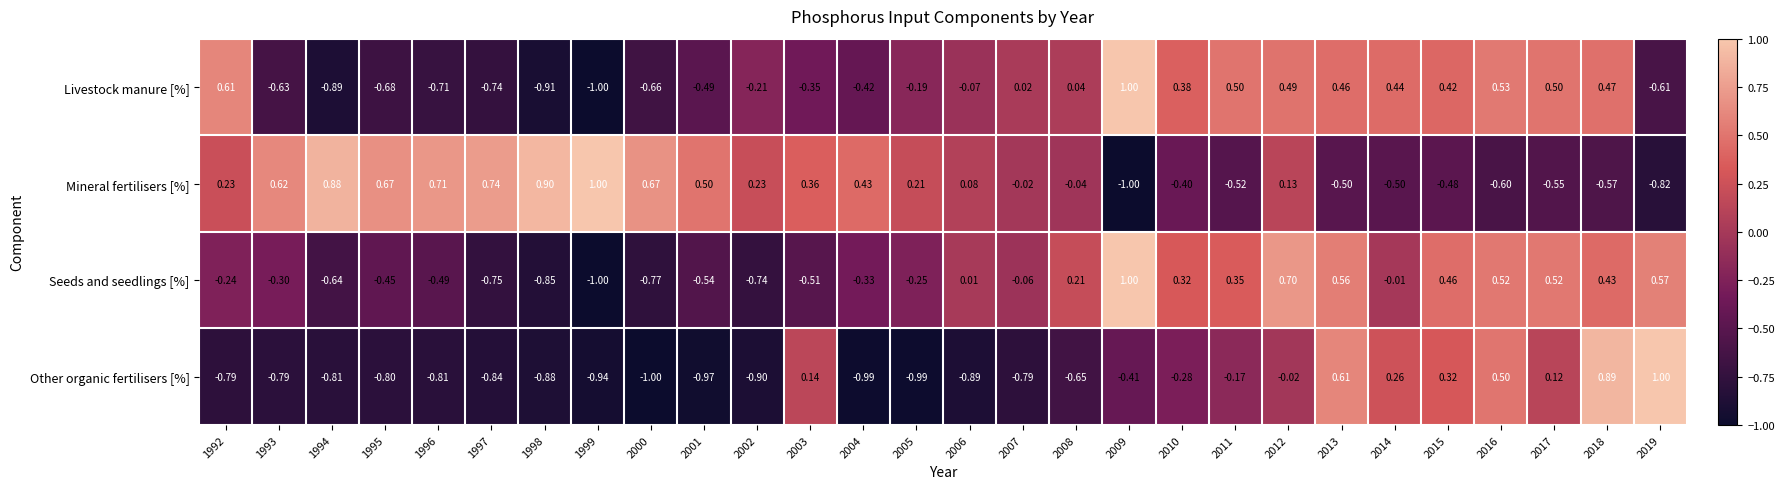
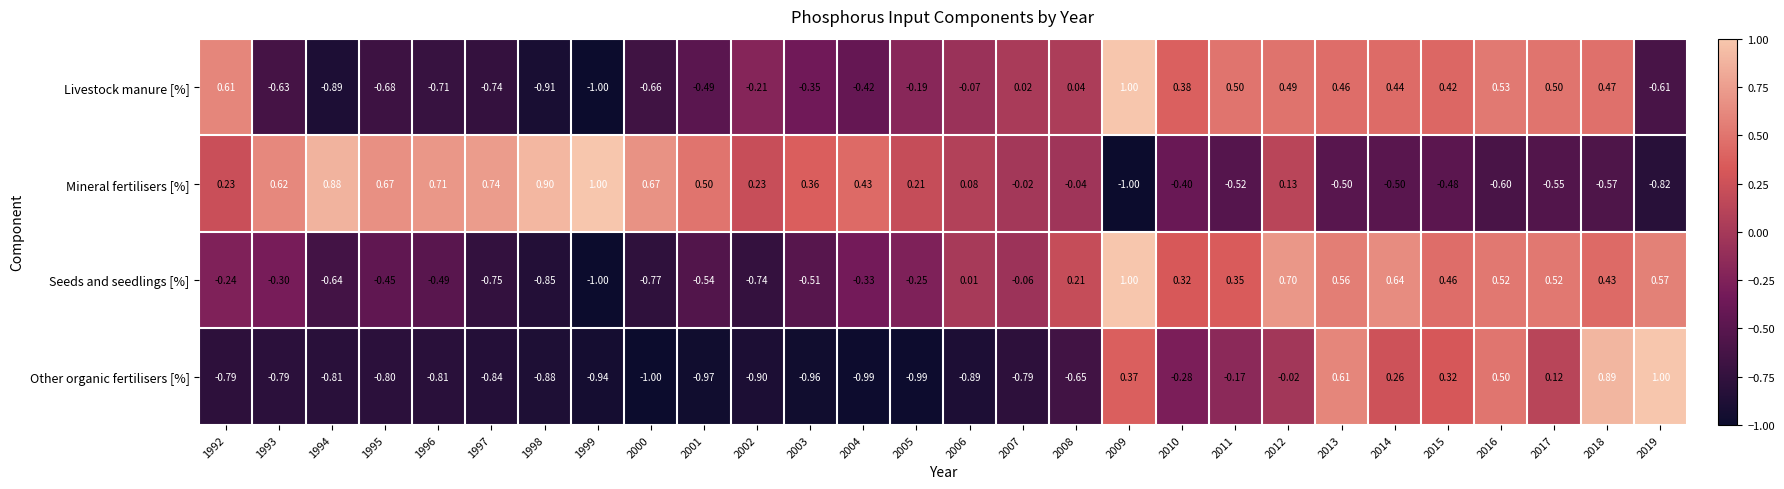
  {
    "Livestock manure [%]": {
      "1992": 0.61,
      "1993": -0.63,
      "1994": -0.89,
      "1995": -0.68,
      "1996": -0.71,
      "1997": -0.74,
      "1998": -0.91,
      "1999": -1.00,
      "2000": -0.66,
      "2001": -0.49,
      "2002": -0.21,
      "2003": -0.35,
      "2004": -0.42,
      "2005": -0.19,
      "2006": -0.07,
      "2007": 0.02,
      "2008": 0.04,
      "2009": 1.00,
      "2010": 0.38,
      "2011": 0.50,
      "2012": 0.49,
      "2013": 0.46,
      "2014": 0.44,
      "2015": 0.42,
      "2016": 0.53,
      "2017": 0.50,
      "2018": 0.47,
      "2019": -0.61
    },
    "Mineral fertilisers [%]": {
      "1992": 0.23,
      "1993": 0.62,
      "1994": 0.88,
      "1995": 0.67,
      "1996": 0.71,
      "1997": 0.74,
      "1998": 0.90,
      "1999": 1.00,
      "2000": 0.67,
      "2001": 0.50,
      "2002": 0.23,
      "2003": 0.36,
      "2004": 0.43,
      "2005": 0.21,
      "2006": 0.08,
      "2007": -0.02,
      "2008": -0.04,
      "2009": -1.00,
      "2010": -0.40,
      "2011": -0.52,
      "2012": 0.13,
      "2013": -0.50,
      "2014": -0.50,
      "2015": -0.48,
      "2016": -0.60,
      "2017": -0.55,
      "2018": -0.57,
      "2019": -0.82
    },
    "Seeds and seedlings [%]": {
      "1992": -0.24,
      "1993": -0.30,
      "1994": -0.64,
      "1995": -0.45,
      "1996": -0.49,
      "1997": -0.75,
      "1998": -0.85,
      "1999": -1.00,
      "2000": -0.77,
      "2001": -0.54,
      "2002": -0.74,
      "2003": -0.51,
      "2004": -0.33,
      "2005": -0.25,
      "2006": 0.01,
      "2007": -0.06,
      "2008": 0.21,
      "2009": 1.00,
      "2010": 0.32,
      "2011": 0.35,
      "2012": 0.70,
      "2013": 0.56,
-     "2014": -0.01,
+     "2014": 0.64,
      "2015": 0.46,
      "2016": 0.52,
      "2017": 0.52,
      "2018": 0.43,
      "2019": 0.57
    },
    "Other organic fertilisers [%]": {
      "1992": -0.79,
      "1993": -0.79,
      "1994": -0.81,
      "1995": -0.80,
      "1996": -0.81,
      "1997": -0.84,
      "1998": -0.88,
      "1999": -0.94,
      "2000": -1.00,
      "2001": -0.97,
      "2002": -0.90,
-     "2003": 0.14,
+     "2003": -0.96,
      "2004": -0.99,
      "2005": -0.99,
      "2006": -0.89,
      "2007": -0.79,
      "2008": -0.65,
-     "2009": -0.41,
+     "2009": 0.37,
      "2010": -0.28,
      "2011": -0.17,
      "2012": -0.02,
      "2013": 0.61,
      "2014": 0.26,
      "2015": 0.32,
      "2016": 0.50,
      "2017": 0.12,
      "2018": 0.89,
      "2019": 1.00
    }
  }
